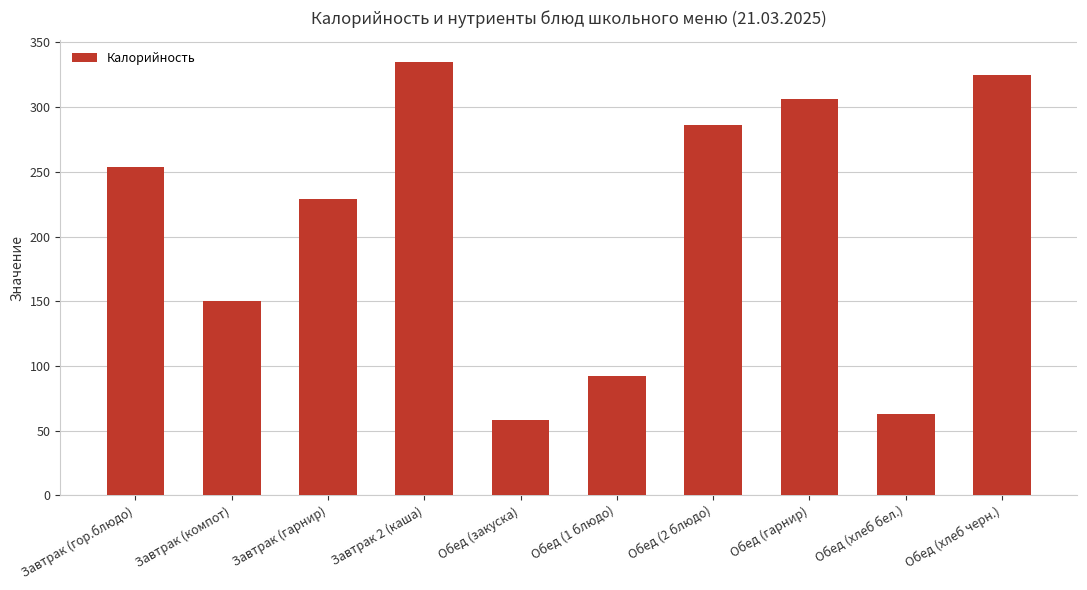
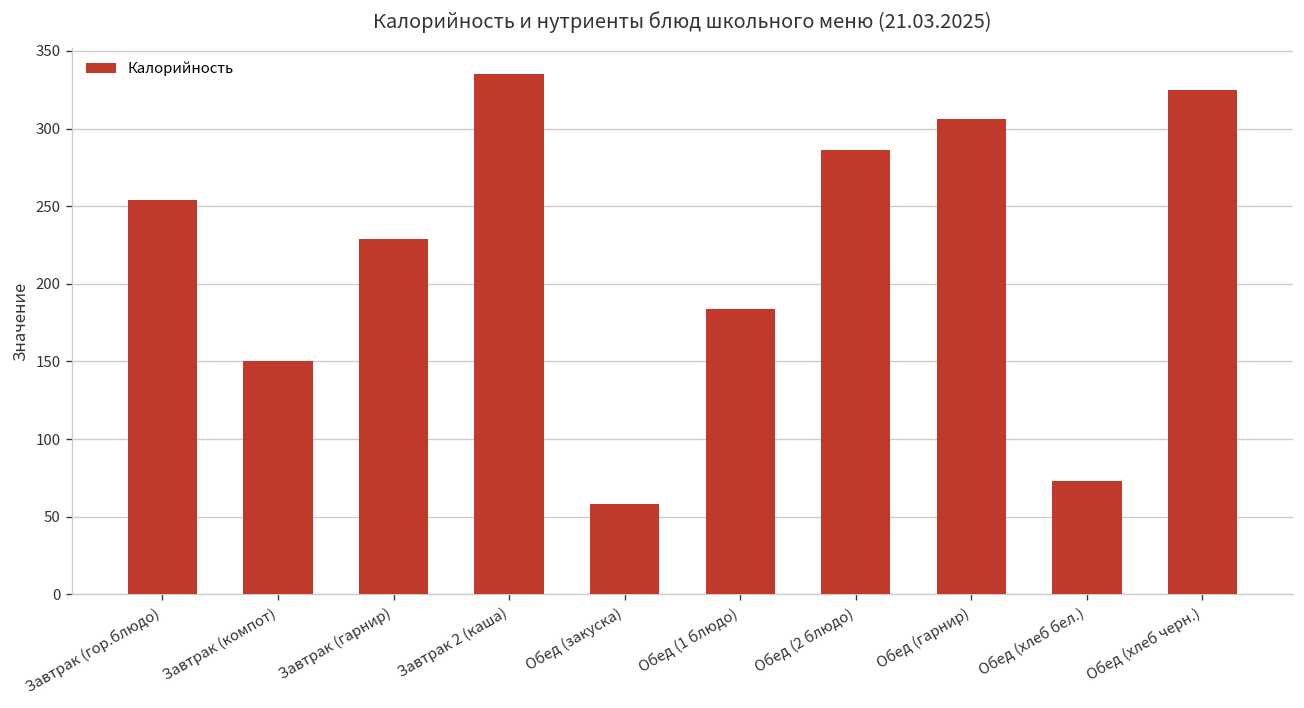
  {
    "Завтрак (гор.блюдо)": 254,
    "Завтрак (компот)": 150,
    "Завтрак (гарнир)": 229,
    "Завтрак 2 (каша)": 335,
    "Обед (закуска)": 58,
-   "Обед (1 блюдо)": 92,
+   "Обед (1 блюдо)": 184,
    "Обед (2 блюдо)": 286,
    "Обед (гарнир)": 306,
-   "Обед (хлеб бел.)": 63,
+   "Обед (хлеб бел.)": 73,
    "Обед (хлеб черн.)": 325
  }
